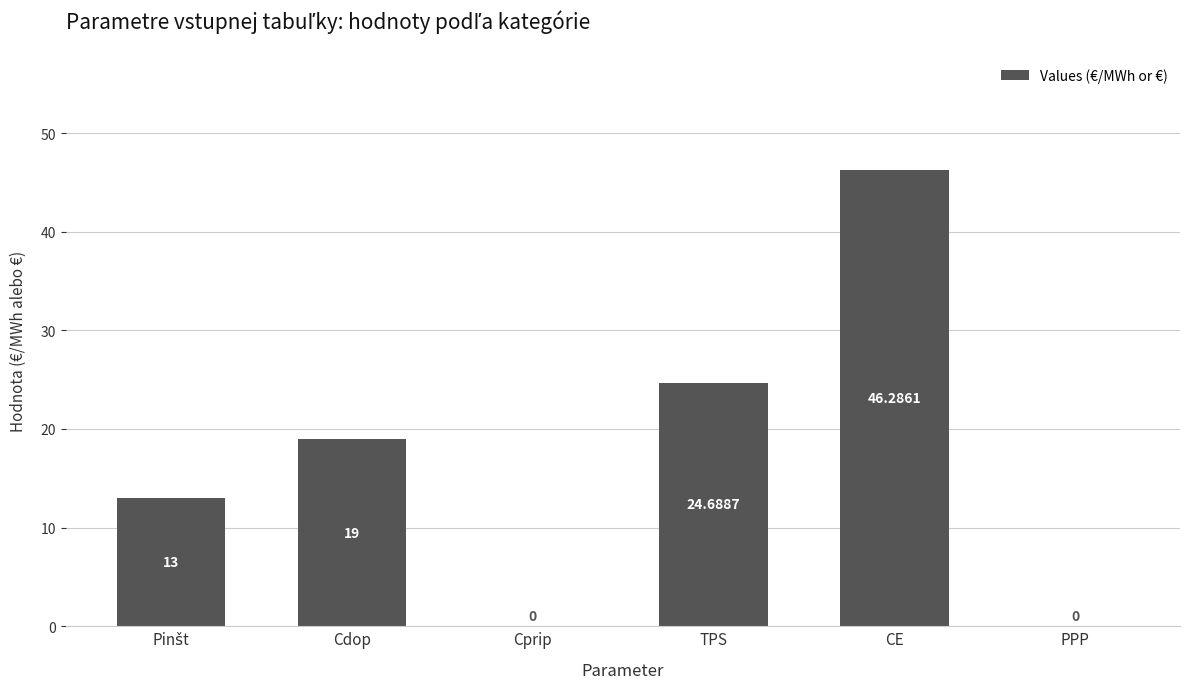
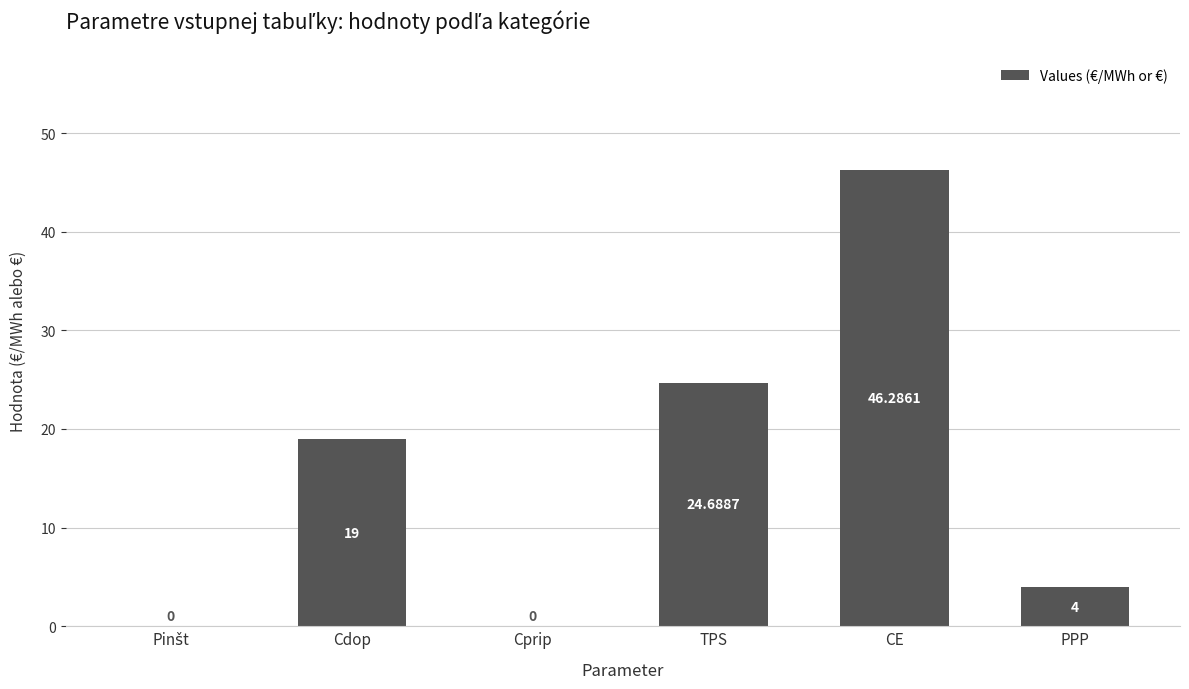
  {
-   "Pinšt": 13,
+   "Pinšt": 0,
    "Cdop": 19,
    "Cprip": 0,
    "TPS": 24.6887,
    "CE": 46.2861,
-   "PPP": 0
+   "PPP": 4
  }
